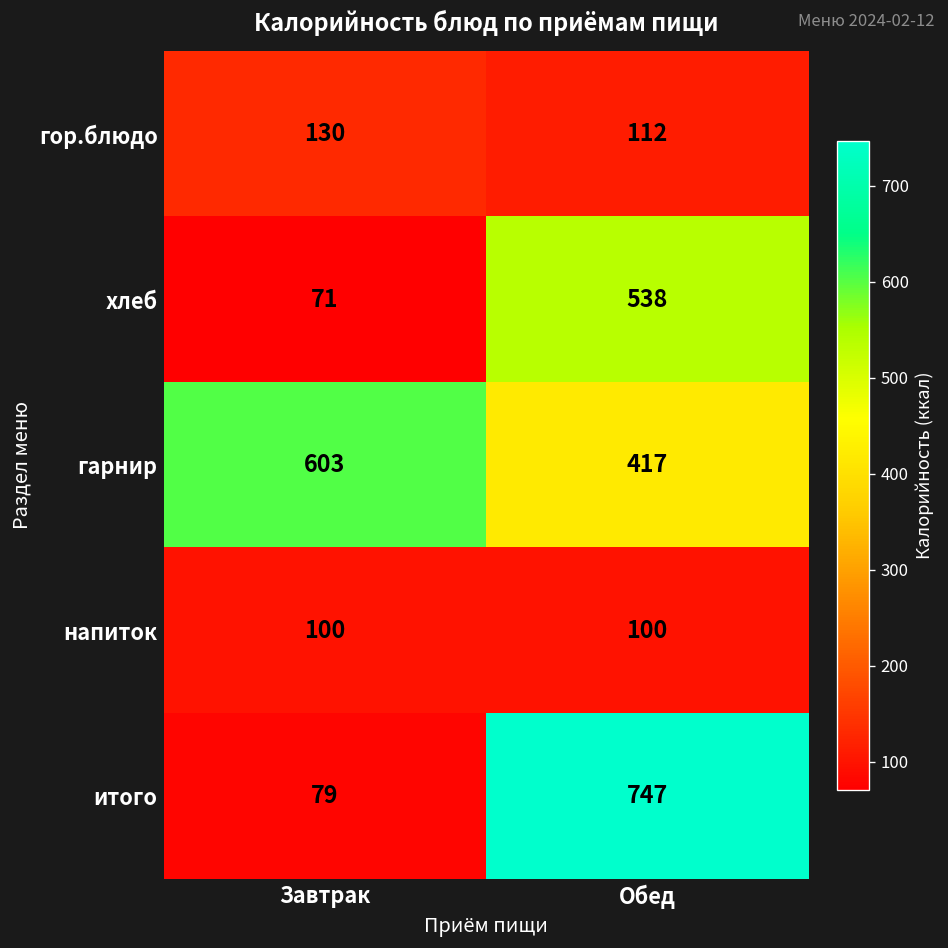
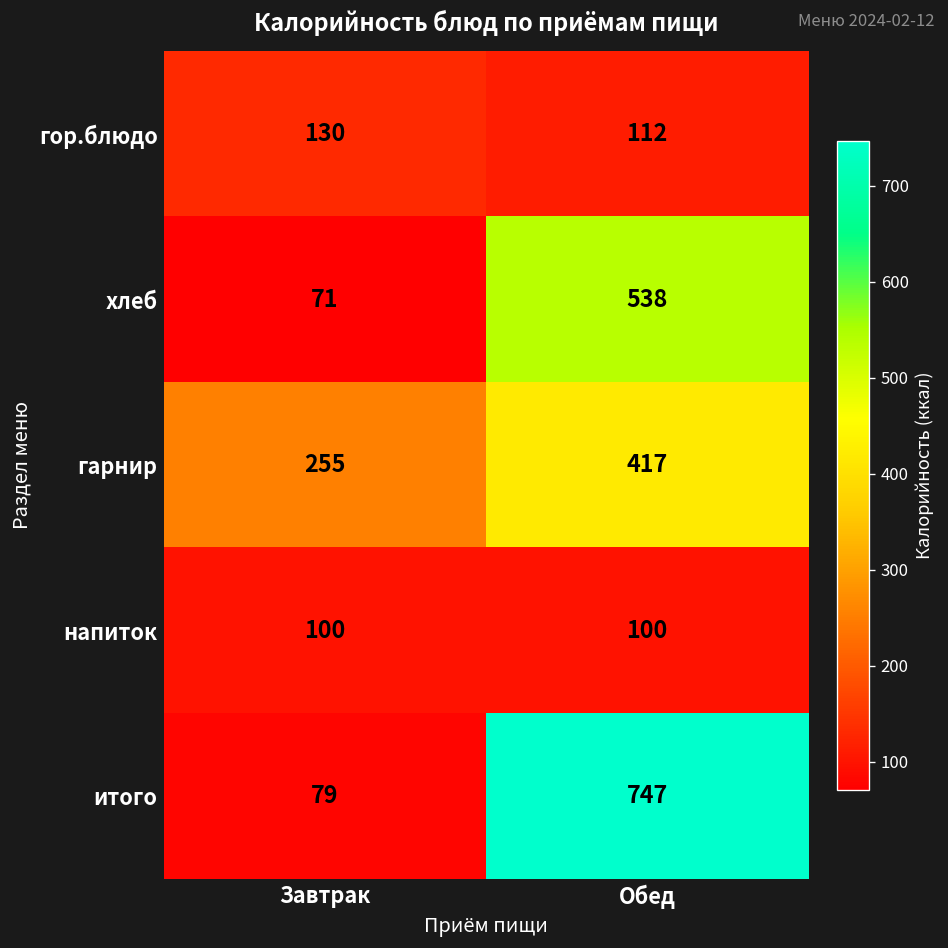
  {
    "гор.блюдо": {
      "Завтрак": 130,
      "Обед": 112
    },
    "хлеб": {
      "Завтрак": 71,
      "Обед": 538
    },
    "гарнир": {
-     "Завтрак": 603,
+     "Завтрак": 255,
      "Обед": 417
    },
    "напиток": {
      "Завтрак": 100,
      "Обед": 100
    },
    "итого": {
      "Завтрак": 79,
      "Обед": 747
    }
  }
